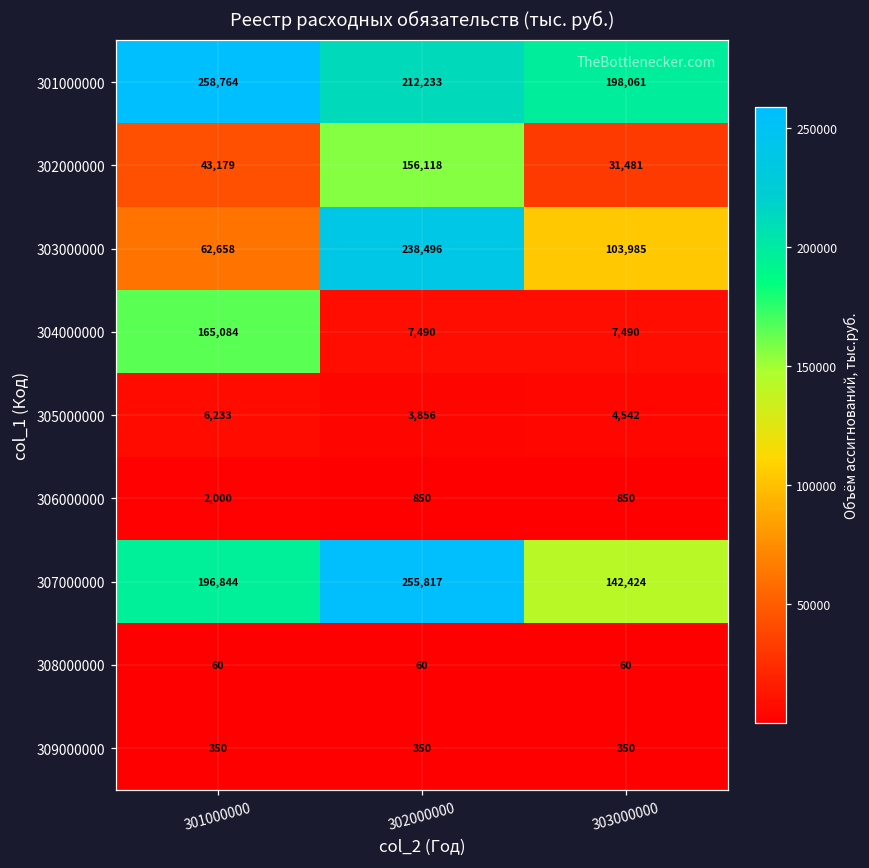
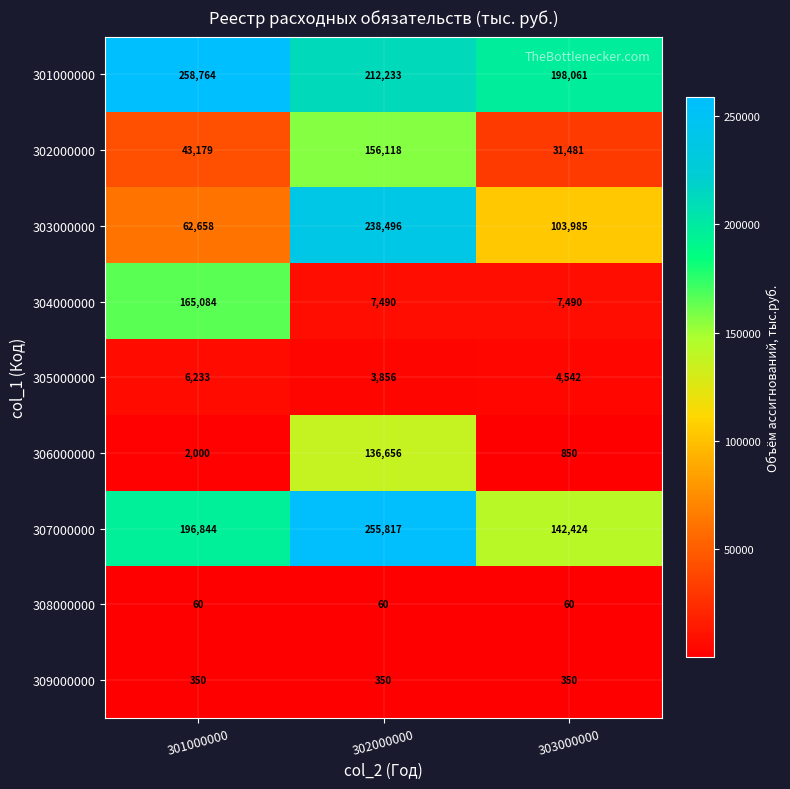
  {
    "301000000": {
      "301000000": "258,764",
      "302000000": "212,233"
    },
    "302000000": {
      "301000000": "43,179",
      "302000000": "156,118",
      "303000000": "31,481"
    },
    "303000000": {
      "301000000": "62,658",
      "302000000": "238,496",
      "303000000": "103,985"
    },
    "304000000": {
      "301000000": "165,084",
      "302000000": "7,490",
      "303000000": "7,490"
    },
    "305000000": {
      "301000000": "6,233",
      "302000000": "3,856",
      "303000000": "4,542"
    },
    "306000000": {
      "301000000": "2,000",
-     "302000000": "850",
+     "302000000": "136,656",
      "303000000": "850"
    },
    "307000000": {
      "301000000": "196,844",
      "302000000": "255,817",
      "303000000": "142,424"
    },
    "308000000": {
      "301000000": "60",
      "302000000": "60",
      "303000000": "60"
    },
    "309000000": {
      "301000000": "350",
      "302000000": "350",
      "303000000": "350"
    }
  }
